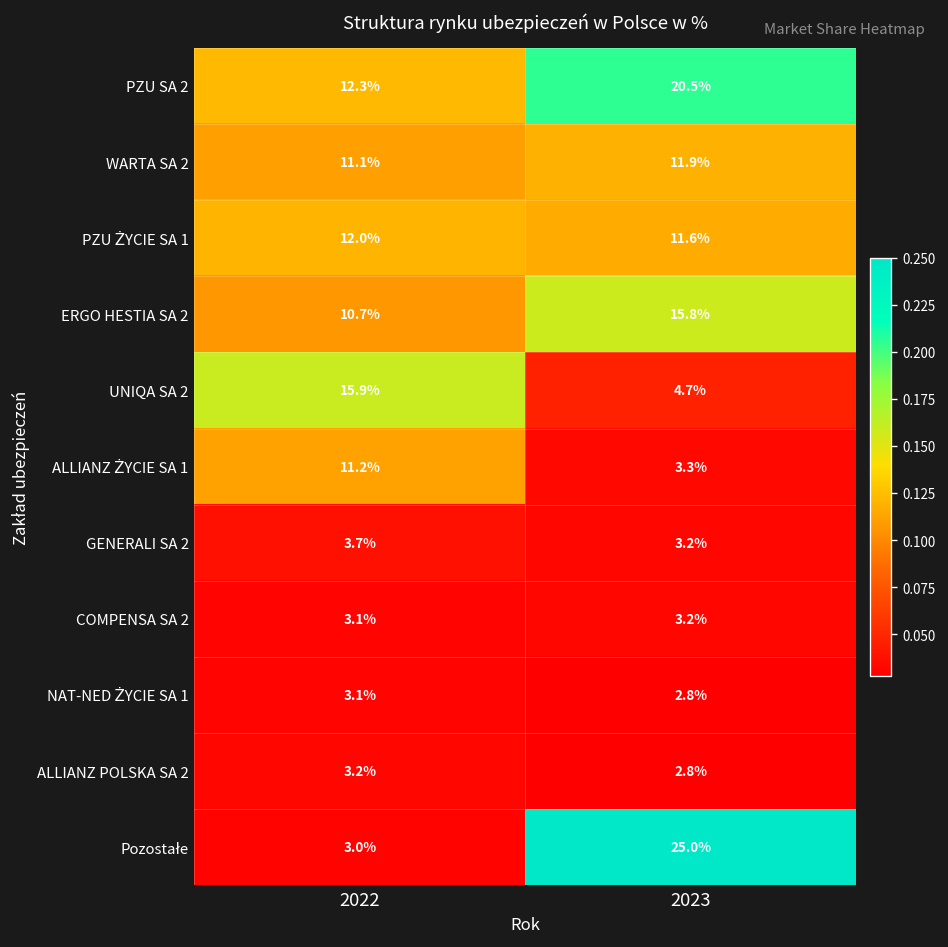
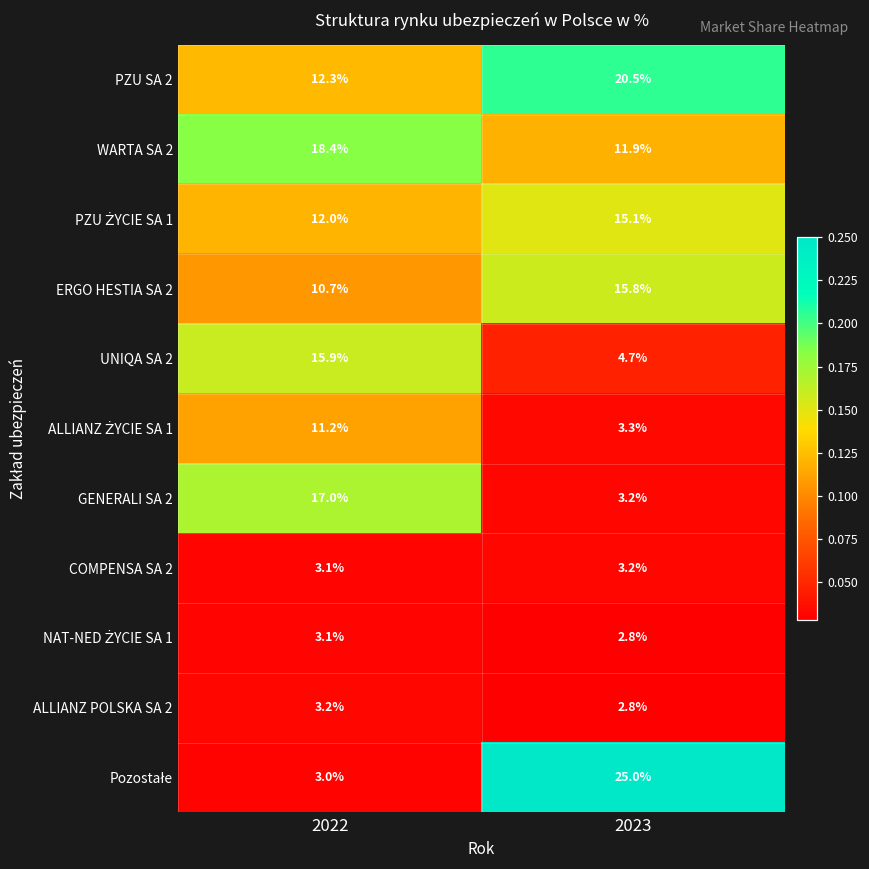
  {
    "PZU SA 2": {
      "2022": "12.3%",
      "2023": "20.5%"
    },
    "WARTA SA 2": {
-     "2022": "11.1%",
+     "2022": "18.4%",
      "2023": "11.9%"
    },
    "PZU ŻYCIE SA 1": {
      "2022": "12.0%",
-     "2023": "11.6%"
+     "2023": "15.1%"
    },
    "ERGO HESTIA SA 2": {
      "2022": "10.7%",
      "2023": "15.8%"
    },
    "UNIQA SA 2": {
      "2022": "15.9%",
      "2023": "4.7%"
    },
    "ALLIANZ ŻYCIE SA 1": {
      "2022": "11.2%",
      "2023": "3.3%"
    },
    "GENERALI SA 2": {
-     "2022": "3.7%",
+     "2022": "17.0%",
      "2023": "3.2%"
    },
    "COMPENSA SA 2": {
      "2022": "3.1%",
      "2023": "3.2%"
    },
    "NAT-NED ŻYCIE SA 1": {
      "2022": "3.1%",
      "2023": "2.8%"
    },
    "ALLIANZ POLSKA SA 2": {
      "2022": "3.2%",
      "2023": "2.8%"
    },
    "Pozostałe": {
      "2022": "3.0%",
      "2023": "25.0%"
    }
  }
